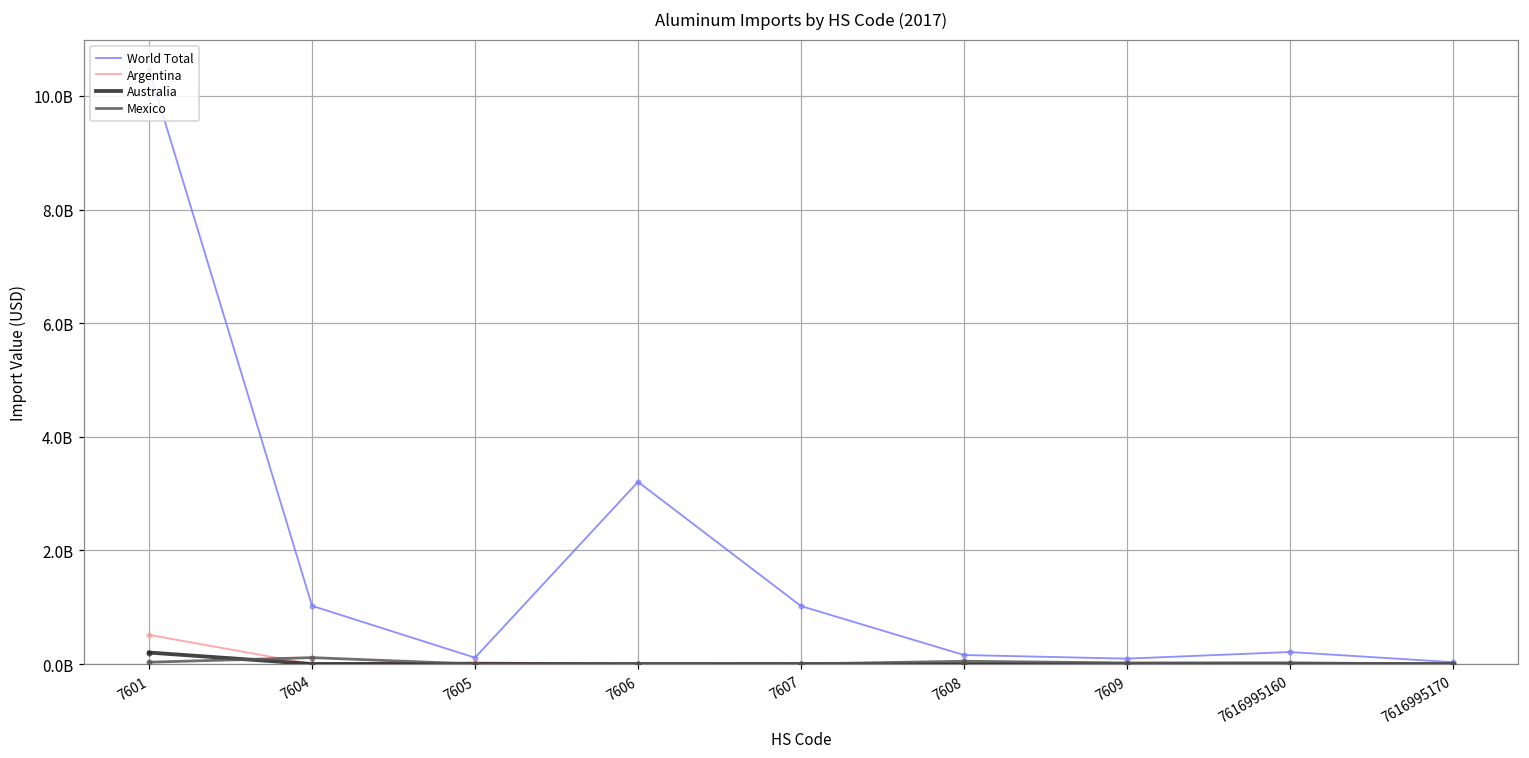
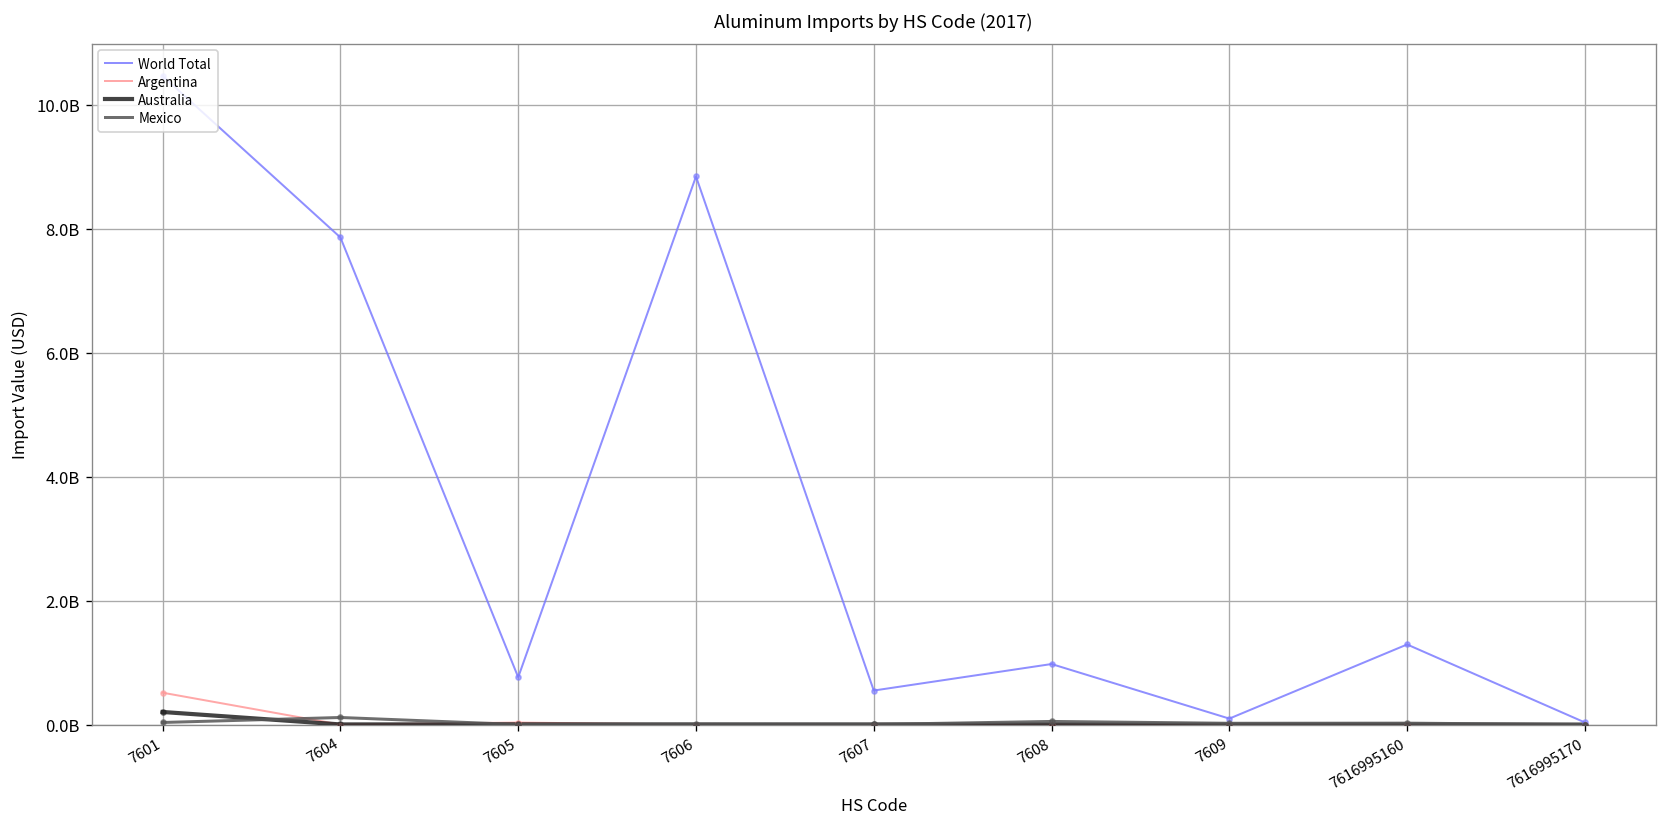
  {
    "World Total": {
-     "7604": 1000000000,
-     "7605": 100000000,
-     "7606": 3200000000,
-     "7607": 1000000000,
-     "7608": 200000000,
+     "7604": 7900000000,
+     "7605": 800000000,
+     "7606": 8800000000,
+     "7607": 500000000,
+     "7608": 1000000000,
      "7609": 100000000,
-     "7616995160": 200000000
+     "7616995160": 1300000000
    },
    "Argentina": {
      "7601": 500000000
    },
    "Australia": {
      "7601": 200000000
    },
    "Mexico": {
      "7601": 0,
      "7604": 100000000,
      "7608": 100000000
    }
  }
